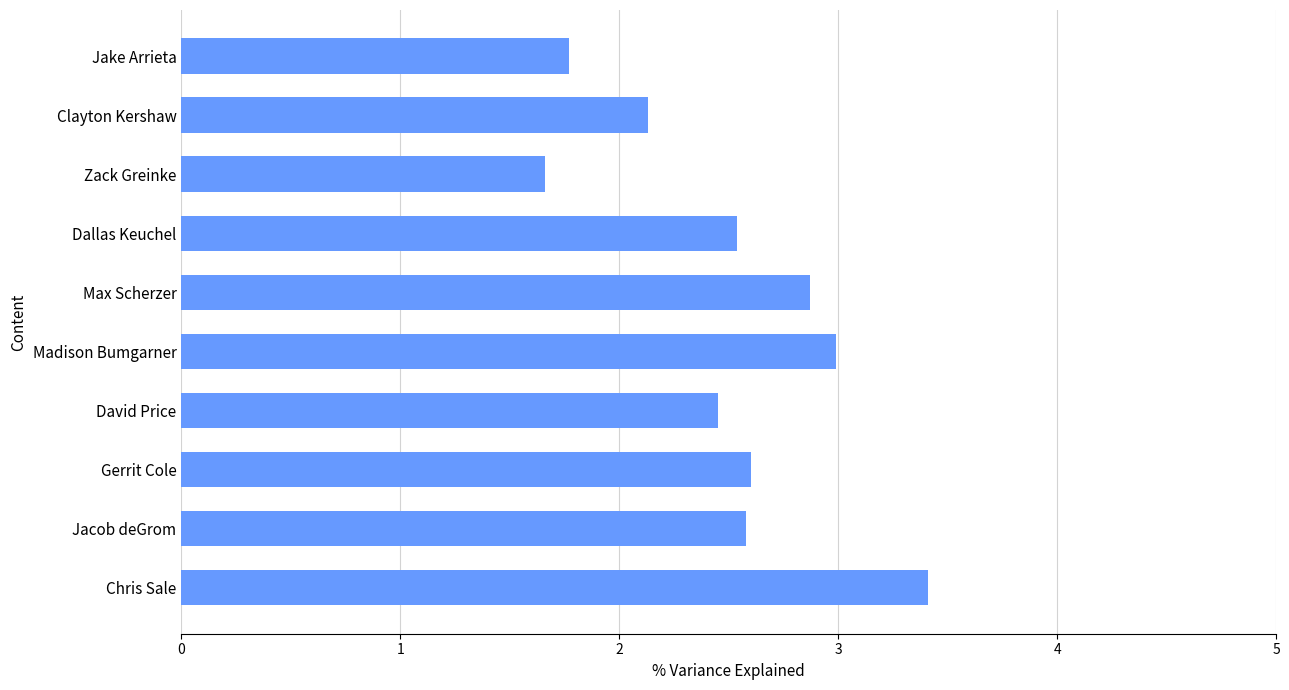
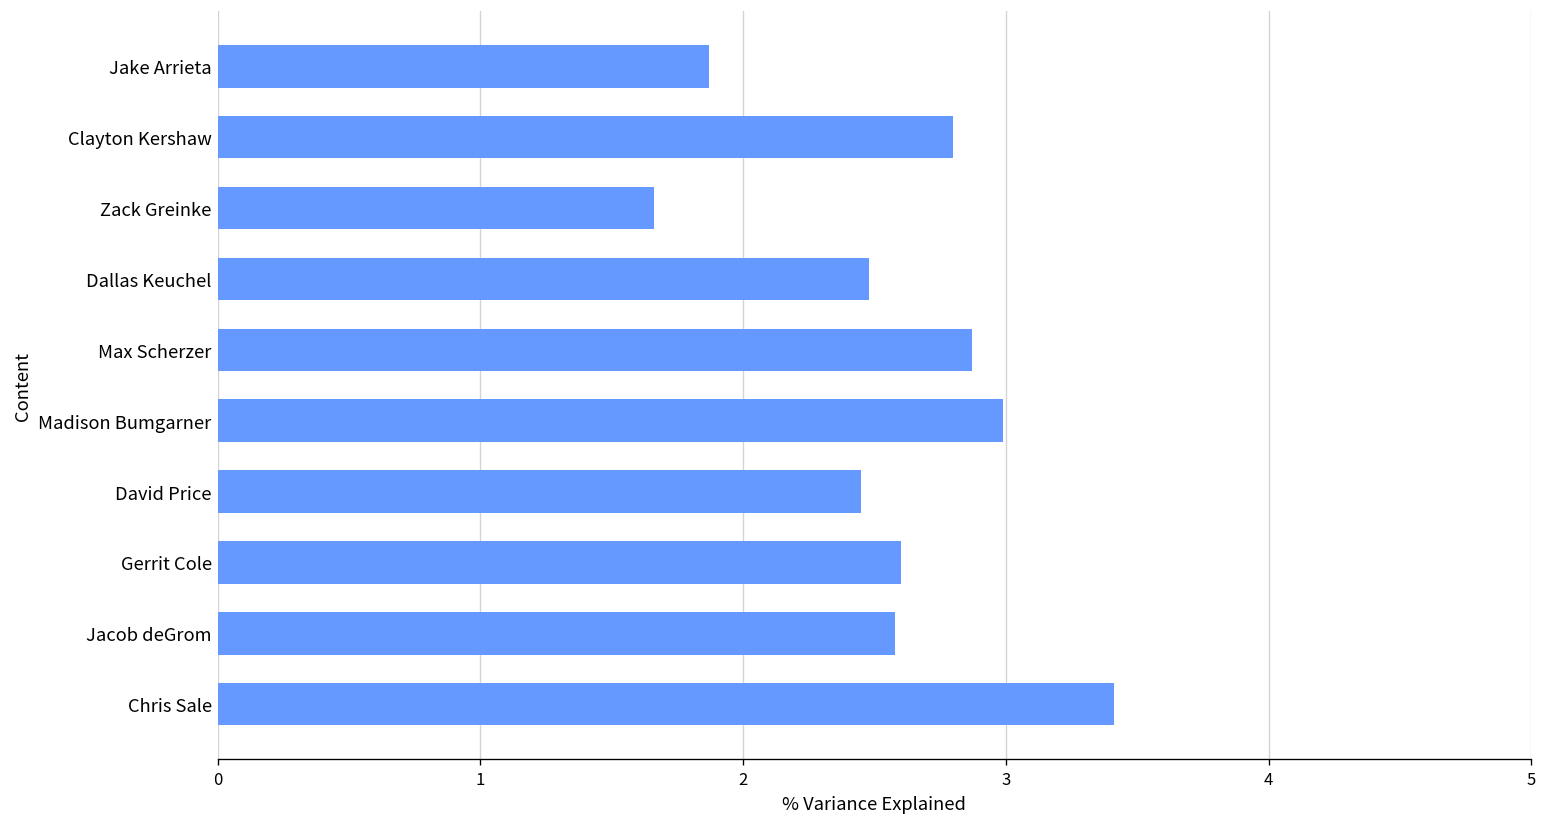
  {
-   "Jake Arrieta": 1.77,
-   "Clayton Kershaw": 2.13,
+   "Jake Arrieta": 1.87,
+   "Clayton Kershaw": 2.80,
    "Zack Greinke": 1.66,
-   "Dallas Keuchel": 2.54,
+   "Dallas Keuchel": 2.48,
    "Max Scherzer": 2.87,
    "Madison Bumgarner": 2.99,
    "David Price": 2.45,
    "Gerrit Cole": 2.60,
    "Jacob deGrom": 2.58,
    "Chris Sale": 3.41
  }
